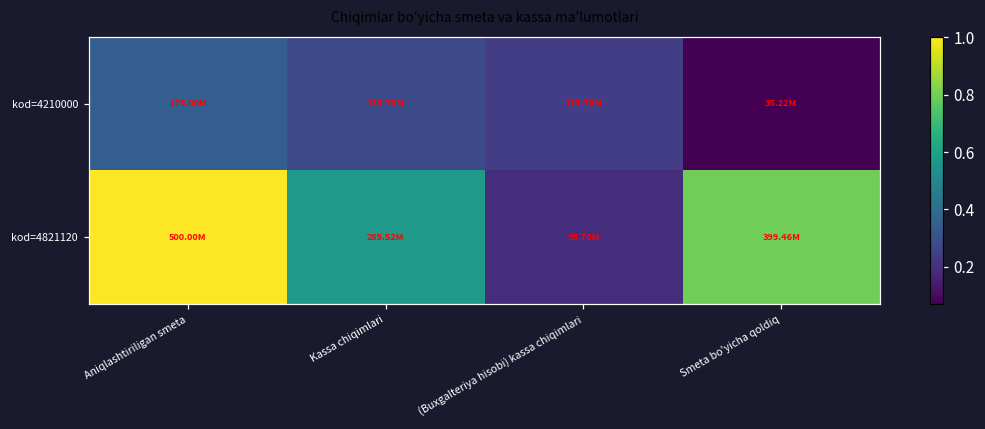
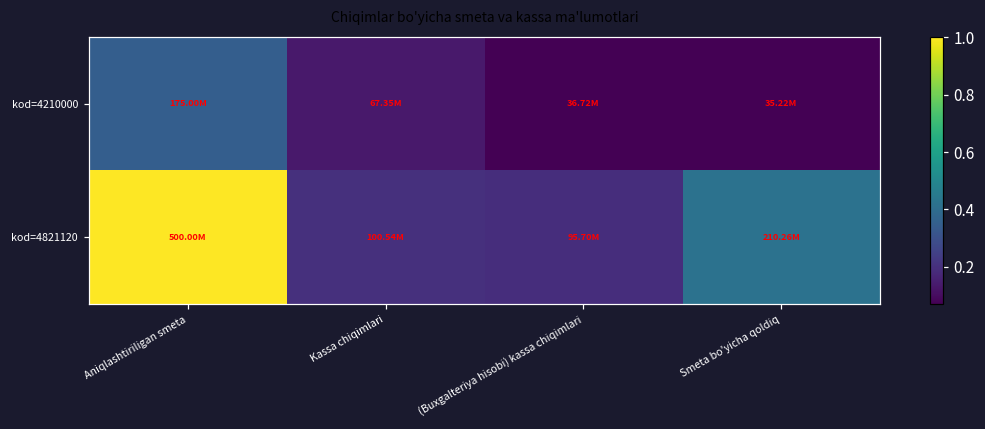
  {
    "kod=4210000": {
      "Aniqlashtiriligan smeta": "175.00M",
-     "Kassa chiqimlari": "139.78M",
-     "(Buxgalteriya hisobi) kassa chiqimlari": "119.78M",
+     "Kassa chiqimlari": "67.35M",
+     "(Buxgalteriya hisobi) kassa chiqimlari": "36.72M",
      "Smeta bo'yicha qoldiq": "35.22M"
    },
    "kod=4821120": {
      "Aniqlashtiriligan smeta": "500.00M",
-     "Kassa chiqimlari": "285.52M",
+     "Kassa chiqimlari": "100.54M",
      "(Buxgalteriya hisobi) kassa chiqimlari": "95.70M",
-     "Smeta bo'yicha qoldiq": "399.46M"
+     "Smeta bo'yicha qoldiq": "210.26M"
    }
  }
